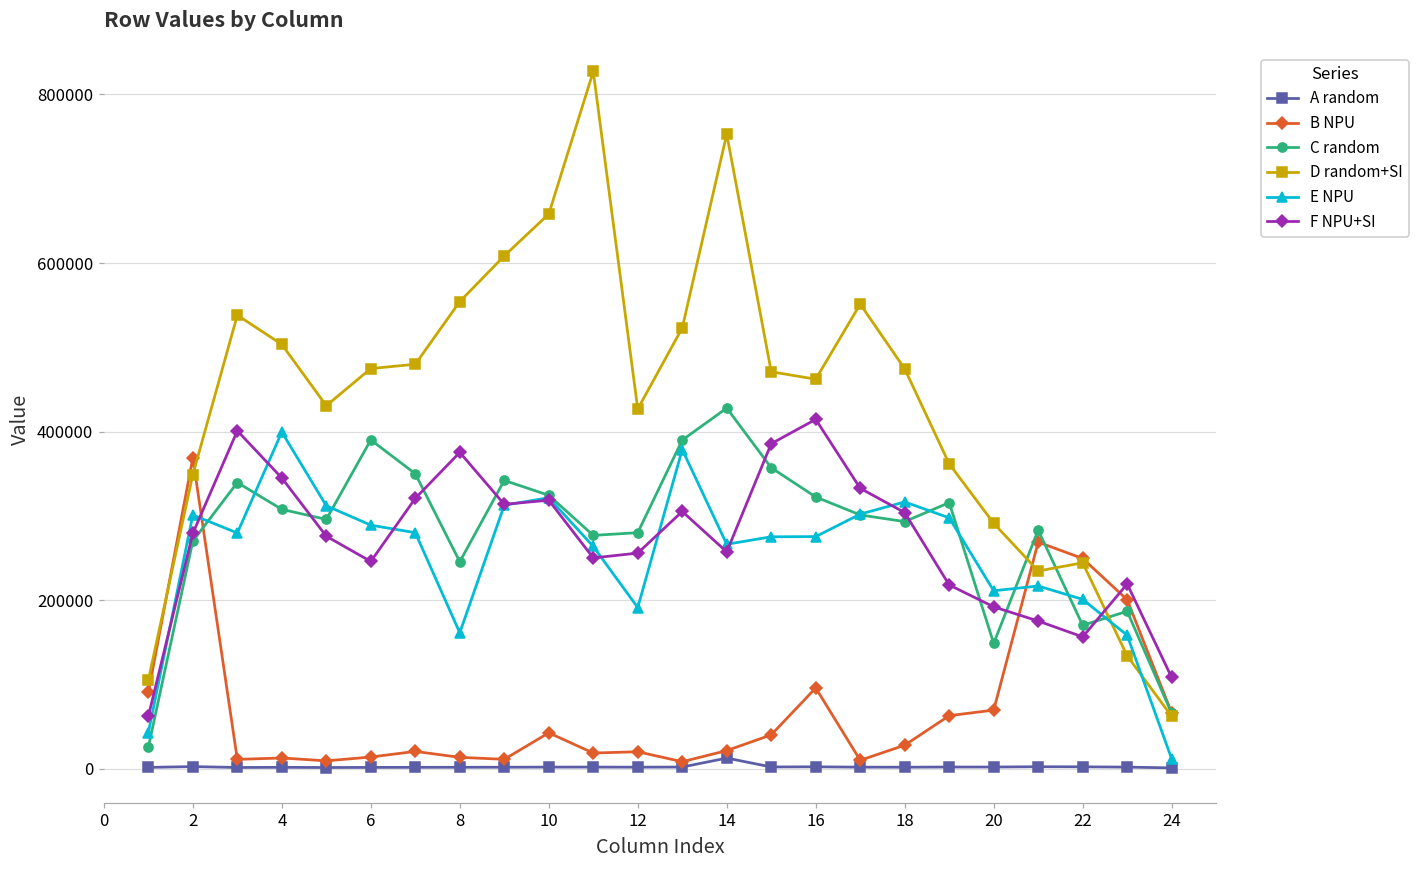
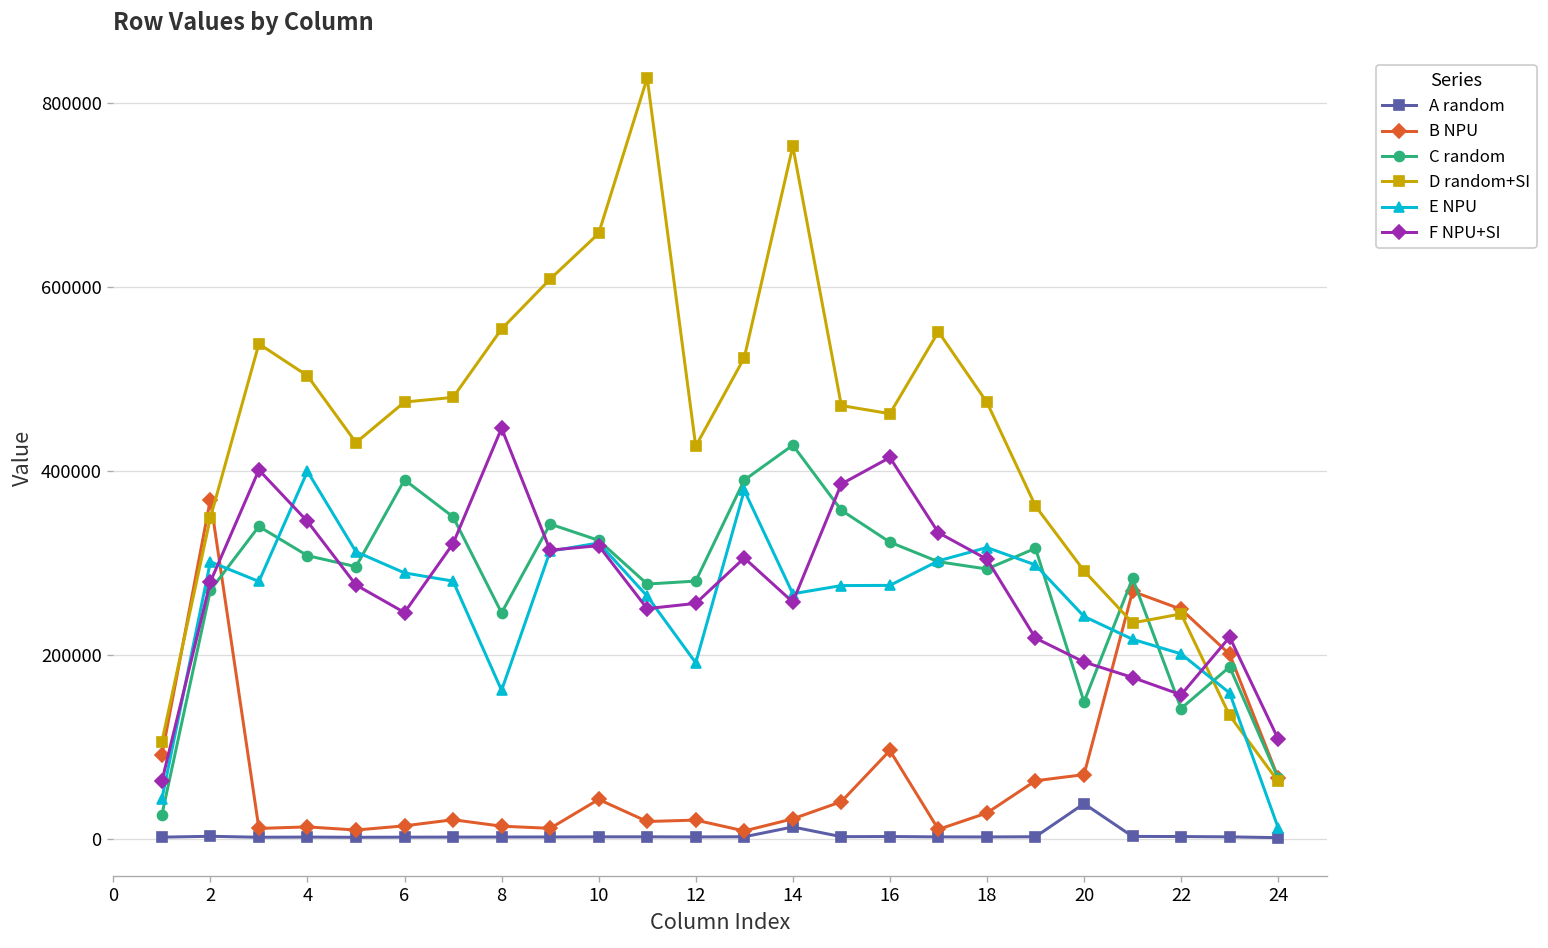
  {
    "A random": {
      "2": 0,
      "4": 0,
      "6": 0,
      "8": 0,
      "10": 0,
      "12": 0,
      "14": 10000,
      "16": 0,
      "18": 0,
-     "20": 0,
+     "20": 40000,
      "22": 0,
      "24": 0
    },
    "B NPU": {
      "2": 370000,
      "4": 10000,
      "6": 10000,
      "8": 10000,
      "10": 40000,
      "12": 20000,
      "14": 20000,
      "16": 100000,
      "18": 30000,
      "20": 70000,
      "22": 250000
    },
    "C random": {
      "2": 270000,
      "4": 310000,
      "6": 390000,
      "8": 250000,
      "12": 280000,
      "14": 430000,
      "16": 320000,
      "18": 290000,
      "20": 150000,
-     "22": 170000
+     "22": 140000
    },
    "D random+SI": {
      "2": 350000,
      "4": 500000,
      "6": 470000,
      "8": 550000,
      "10": 660000,
      "12": 430000,
      "14": 750000,
      "16": 460000,
      "18": 470000,
      "20": 290000,
      "22": 240000,
      "24": 60000
    },
    "E NPU": {
      "2": 300000,
      "4": 400000,
      "6": 290000,
      "8": 160000,
      "12": 190000,
      "14": 270000,
      "16": 280000,
      "18": 320000,
-     "20": 210000,
+     "20": 240000,
      "22": 200000,
      "24": 10000
    },
    "F NPU+SI": {
      "2": 280000,
      "4": 350000,
      "6": 250000,
-     "8": 380000,
+     "8": 450000,
      "12": 260000,
      "14": 260000,
      "16": 410000,
      "18": 300000,
      "20": 190000,
      "22": 160000,
      "24": 110000
    }
  }
